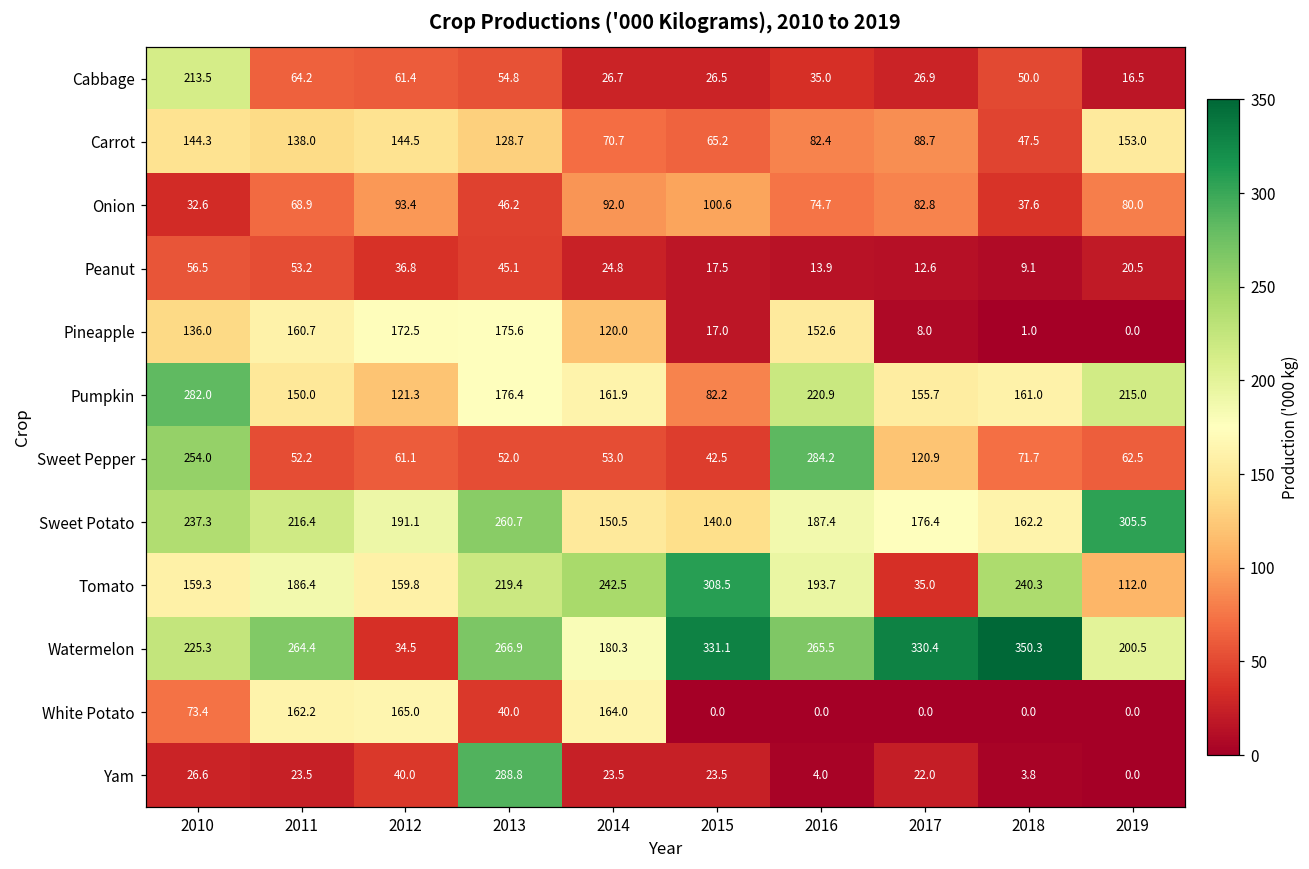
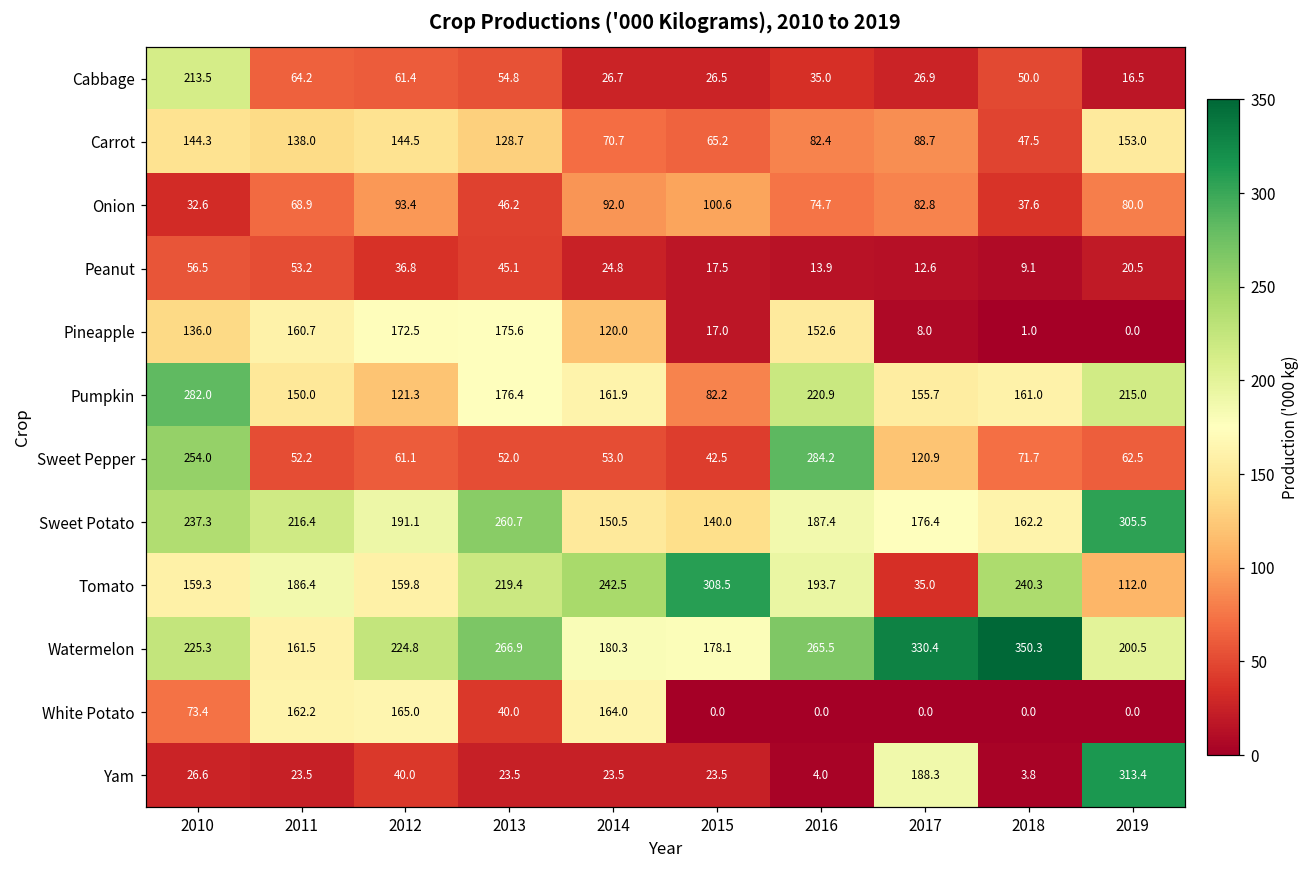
  {
    "Cabbage": {
      "2010": 213.5,
      "2011": 64.2,
      "2012": 61.4,
      "2013": 54.8,
      "2014": 26.7,
      "2015": 26.5,
      "2016": 35.0,
      "2017": 26.9,
      "2018": 50.0,
      "2019": 16.5
    },
    "Carrot": {
      "2010": 144.3,
      "2011": 138.0,
      "2012": 144.5,
      "2013": 128.7,
      "2014": 70.7,
      "2015": 65.2,
      "2016": 82.4,
      "2017": 88.7,
      "2018": 47.5,
      "2019": 153.0
    },
    "Onion": {
      "2010": 32.6,
      "2011": 68.9,
      "2012": 93.4,
      "2013": 46.2,
      "2014": 92.0,
      "2015": 100.6,
      "2016": 74.7,
      "2017": 82.8,
      "2018": 37.6,
      "2019": 80.0
    },
    "Peanut": {
      "2010": 56.5,
      "2011": 53.2,
      "2012": 36.8,
      "2013": 45.1,
      "2014": 24.8,
      "2015": 17.5,
      "2016": 13.9,
      "2017": 12.6,
      "2018": 9.1,
      "2019": 20.5
    },
    "Pineapple": {
      "2010": 136.0,
      "2011": 160.7,
      "2012": 172.5,
      "2013": 175.6,
      "2014": 120.0,
      "2015": 17.0,
      "2016": 152.6,
      "2017": 8.0,
      "2018": 1.0,
      "2019": 0.0
    },
    "Pumpkin": {
      "2010": 282.0,
      "2011": 150.0,
      "2012": 121.3,
      "2013": 176.4,
      "2014": 161.9,
      "2015": 82.2,
      "2016": 220.9,
      "2017": 155.7,
      "2018": 161.0,
      "2019": 215.0
    },
    "Sweet Pepper": {
      "2010": 254.0,
      "2011": 52.2,
      "2012": 61.1,
      "2013": 52.0,
      "2014": 53.0,
      "2015": 42.5,
      "2016": 284.2,
      "2017": 120.9,
      "2018": 71.7,
      "2019": 62.5
    },
    "Sweet Potato": {
      "2010": 237.3,
      "2011": 216.4,
      "2012": 191.1,
      "2013": 260.7,
      "2014": 150.5,
      "2015": 140.0,
      "2016": 187.4,
      "2017": 176.4,
      "2018": 162.2,
      "2019": 305.5
    },
    "Tomato": {
      "2010": 159.3,
      "2011": 186.4,
      "2012": 159.8,
      "2013": 219.4,
      "2014": 242.5,
      "2015": 308.5,
      "2016": 193.7,
      "2017": 35.0,
      "2018": 240.3,
      "2019": 112.0
    },
    "Watermelon": {
      "2010": 225.3,
-     "2011": 264.4,
-     "2012": 34.5,
+     "2011": 161.5,
+     "2012": 224.8,
      "2013": 266.9,
      "2014": 180.3,
-     "2015": 331.1,
+     "2015": 178.1,
      "2016": 265.5,
      "2017": 330.4,
      "2018": 350.3,
      "2019": 200.5
    },
    "White Potato": {
      "2010": 73.4,
      "2011": 162.2,
      "2012": 165.0,
      "2013": 40.0,
      "2014": 164.0,
      "2015": 0.0,
      "2016": 0.0,
      "2017": 0.0,
      "2018": 0.0,
      "2019": 0.0
    },
    "Yam": {
      "2010": 26.6,
      "2011": 23.5,
      "2012": 40.0,
-     "2013": 288.8,
+     "2013": 23.5,
      "2014": 23.5,
      "2015": 23.5,
      "2016": 4.0,
-     "2017": 22.0,
+     "2017": 188.3,
      "2018": 3.8,
-     "2019": 0.0
+     "2019": 313.4
    }
  }
